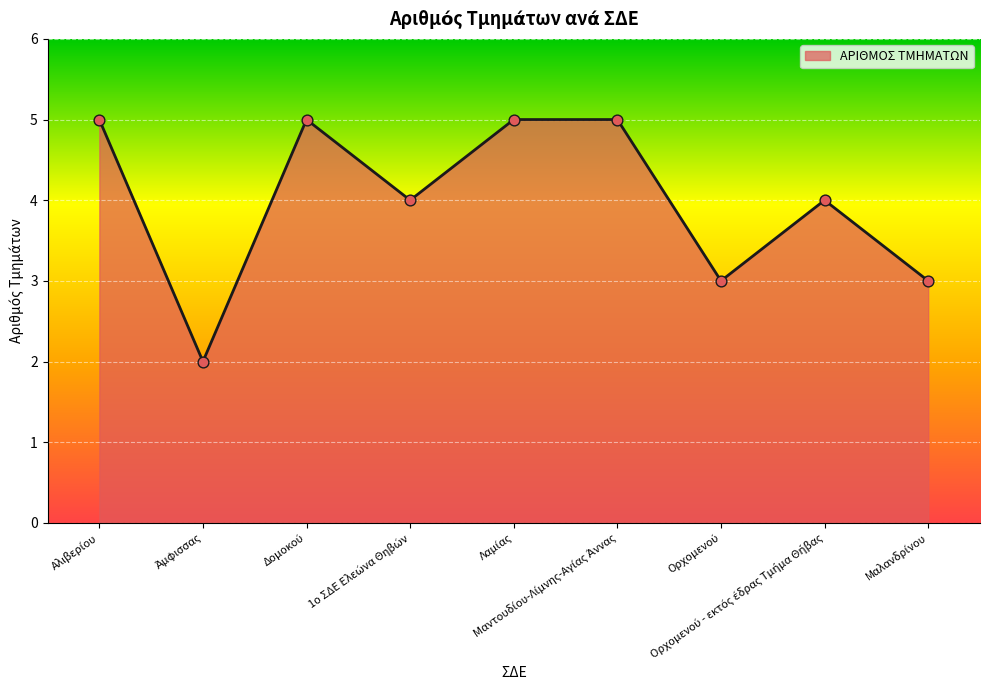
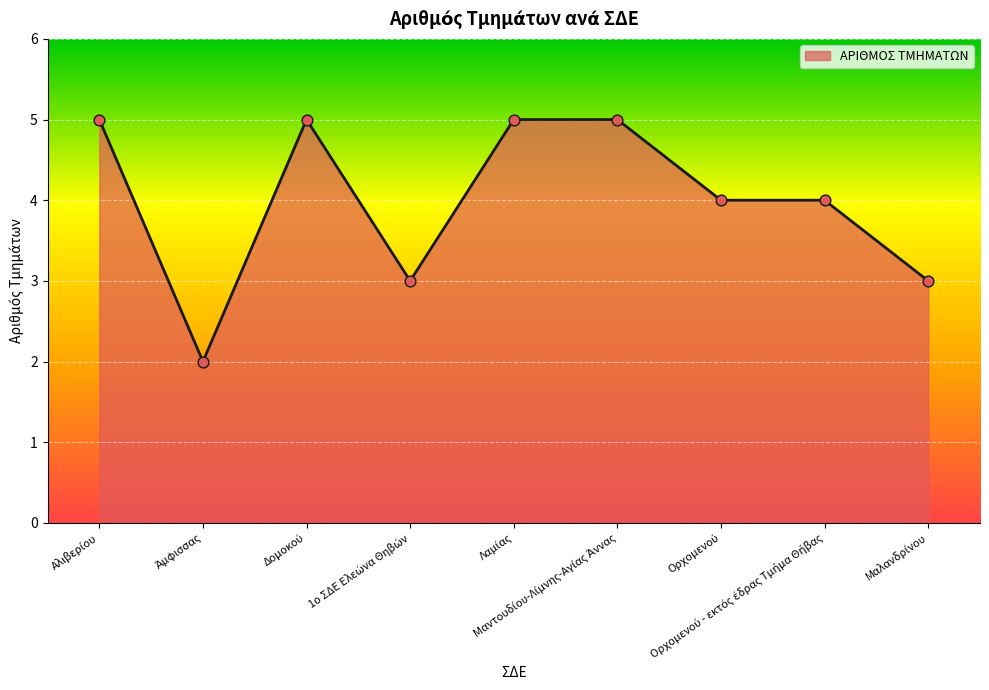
  {
    "Αλιβερίου": 5,
    "Άμφισσας": 2,
    "Δομοκού": 5,
-   "1ο ΣΔΕ Ελεώνα Θηβών": 4,
+   "1ο ΣΔΕ Ελεώνα Θηβών": 3,
    "Λαμίας": 5,
    "Μαντουδίου-Λίμνης-Αγίας Άννας": 5,
-   "Ορχομενού": 3,
+   "Ορχομενού": 4,
    "Ορχομενού - εκτός έδρας Τμήμα Θήβας": 4,
    "Μαλανδρίνου": 3
  }
